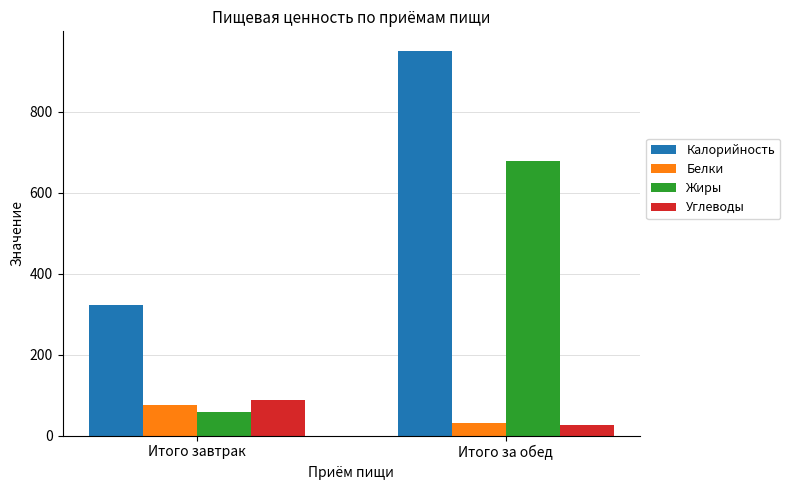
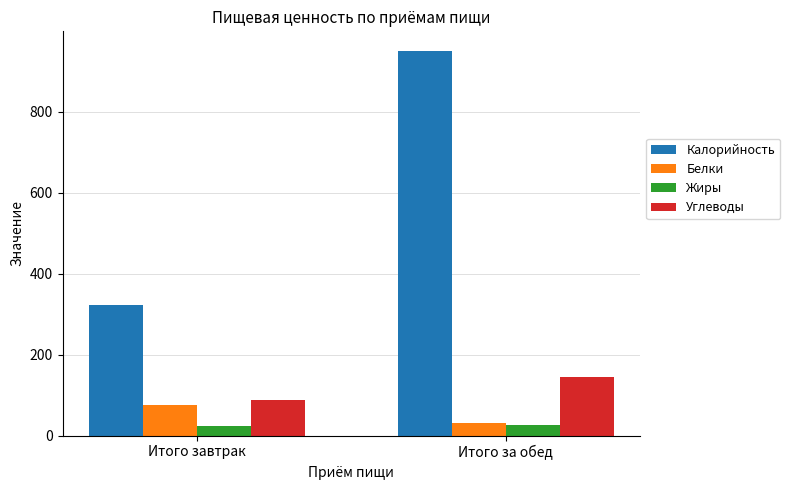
  {
    "Калорийность": {
      "Итого завтрак": 320,
      "Итого за обед": 950
    },
    "Белки": {
      "Итого завтрак": 80,
      "Итого за обед": 30
    },
    "Жиры": {
-     "Итого завтрак": 60,
-     "Итого за обед": 680
+     "Итого завтрак": 20,
+     "Итого за обед": 30
    },
    "Углеводы": {
      "Итого завтрак": 90,
-     "Итого за обед": 30
+     "Итого за обед": 140
    }
  }
